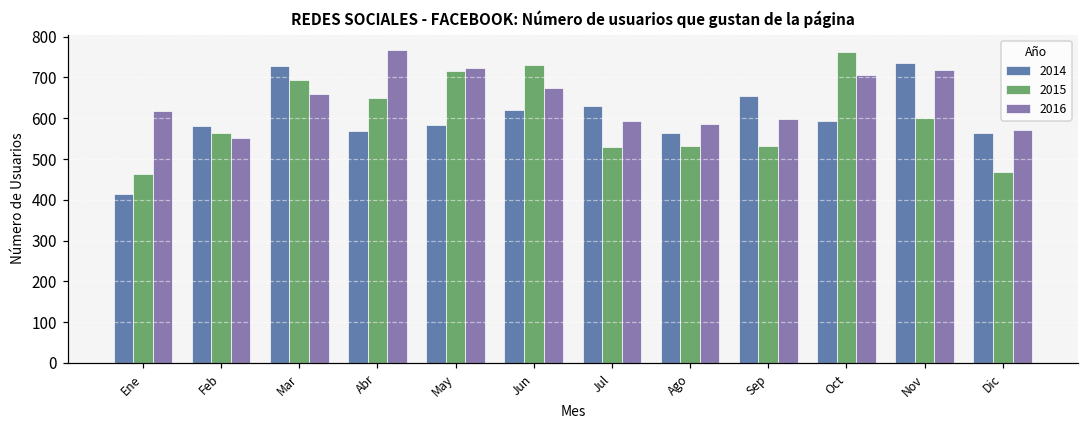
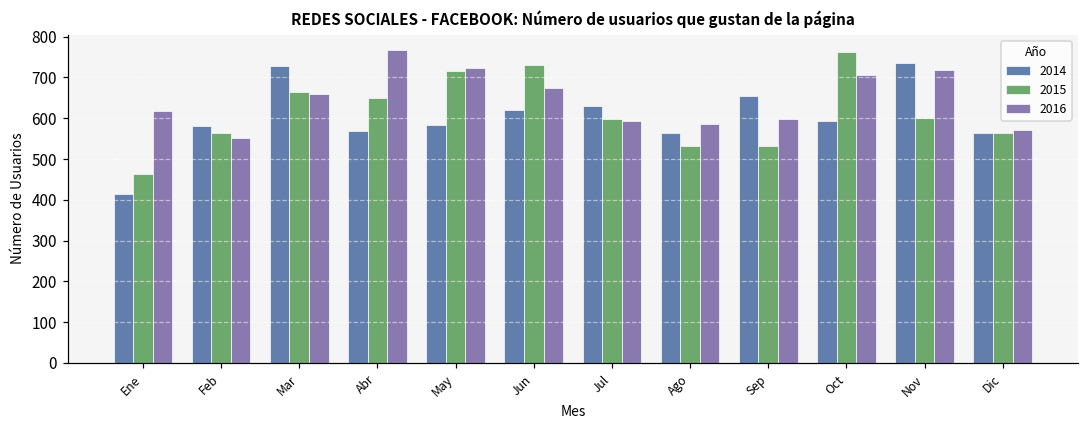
  {
    "2015": {
      "Ene": 460,
      "Feb": 560,
-     "Mar": 690,
+     "Mar": 670,
      "Abr": 650,
      "May": 720,
      "Jun": 730,
-     "Jul": 530,
+     "Jul": 600,
      "Ago": 530,
      "Sep": 530,
      "Oct": 760,
      "Nov": 600,
-     "Dic": 470
+     "Dic": 570
    }
  }
